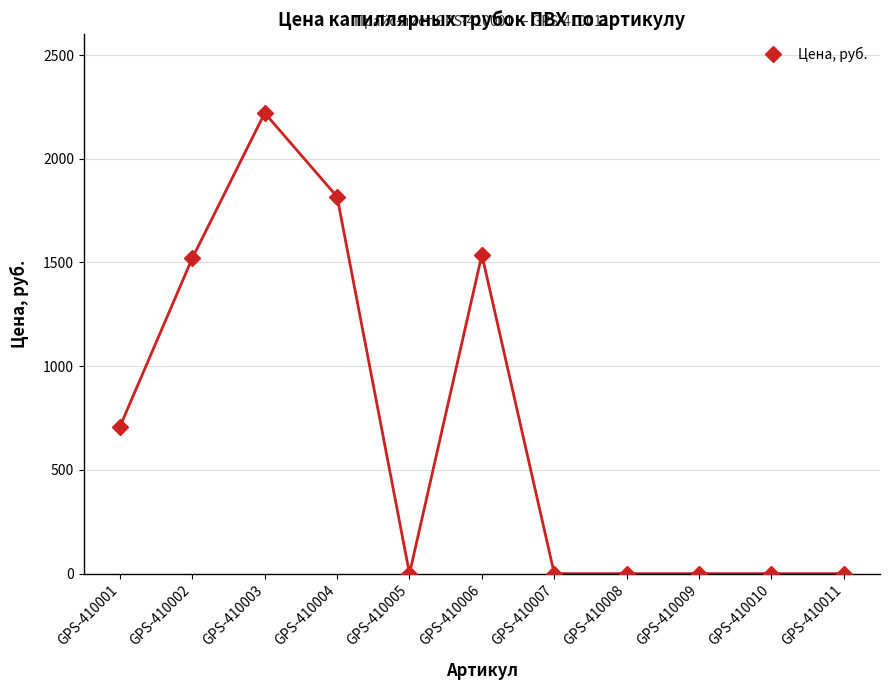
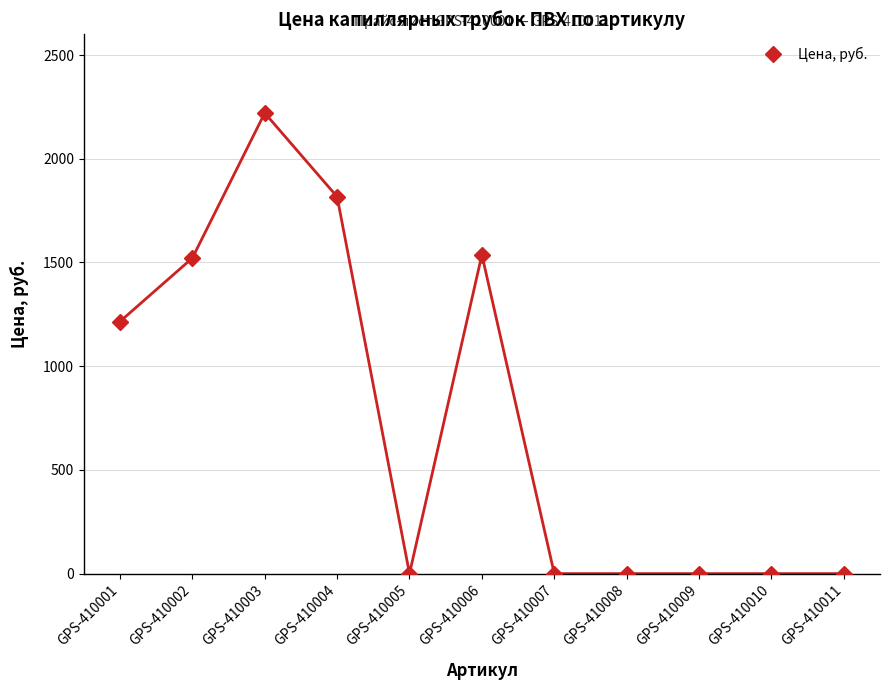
  {
-   "GPS-410001": 710,
+   "GPS-410001": 1220,
    "GPS-410002": 1520,
    "GPS-410003": 2220,
    "GPS-410004": 1820,
    "GPS-410005": 0,
    "GPS-410006": 1540,
    "GPS-410007": 0,
    "GPS-410008": 0,
    "GPS-410009": 0,
    "GPS-410010": 0,
    "GPS-410011": 0
  }
